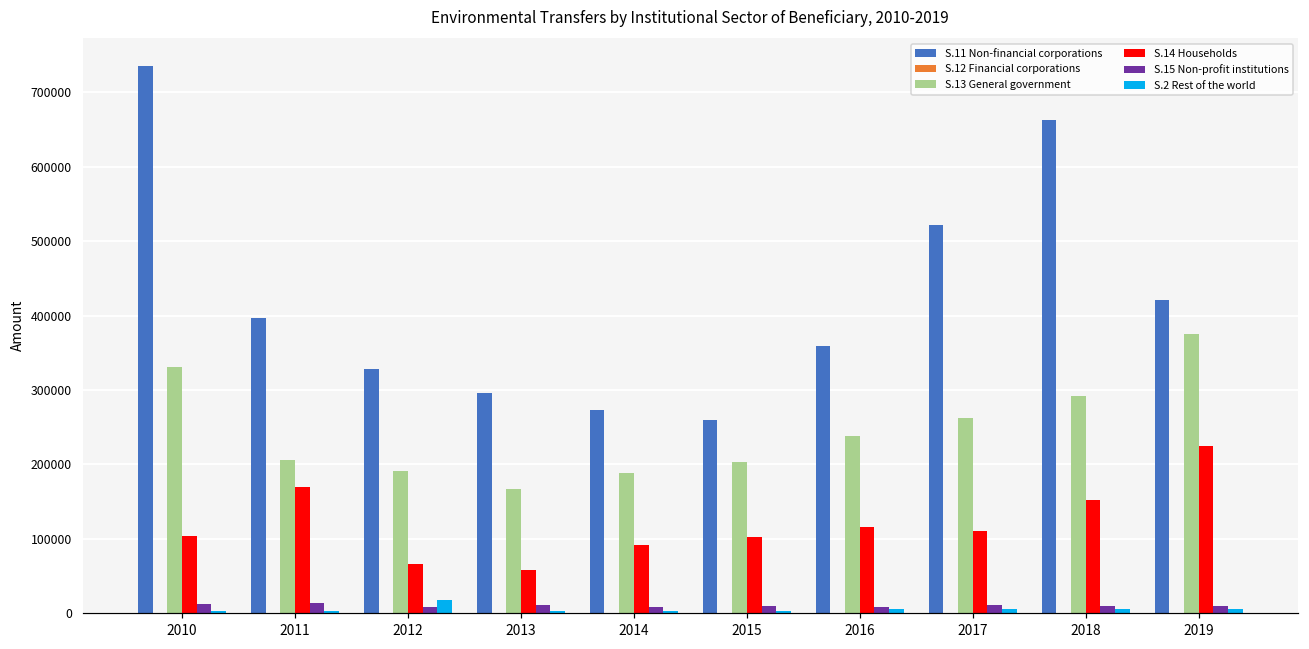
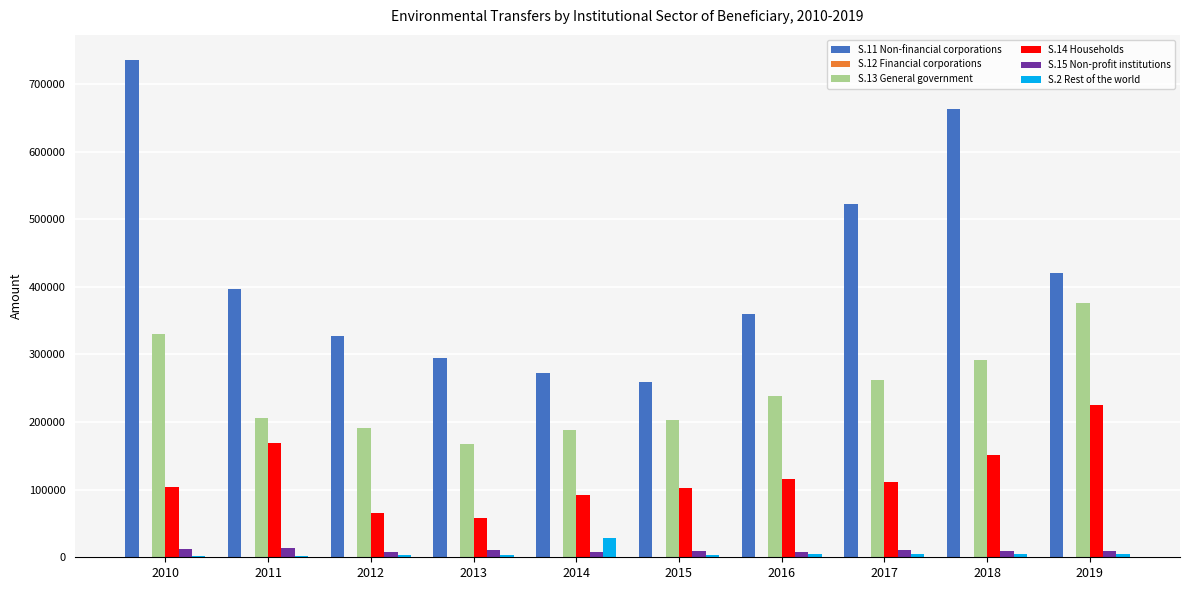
  {
    "S.11 Non-financial corporations": {
      "2010": 740000,
      "2011": 400000,
      "2012": 330000,
      "2013": 300000,
      "2014": 270000,
      "2015": 260000,
      "2016": 360000,
      "2017": 520000,
      "2018": 660000,
      "2019": 420000
    },
    "S.13 General government": {
      "2010": 330000,
      "2011": 210000,
      "2012": 190000,
      "2013": 170000,
      "2014": 190000,
      "2015": 200000,
      "2016": 240000,
      "2017": 260000,
      "2018": 290000,
      "2019": 380000
    },
    "S.14 Households": {
      "2010": 100000,
      "2011": 170000,
      "2012": 70000,
      "2013": 60000,
      "2014": 90000,
      "2015": 100000,
      "2016": 120000,
      "2017": 110000,
      "2018": 150000,
      "2019": 220000
    },
    "S.15 Non-profit institutions": {
      "2010": 10000,
      "2011": 10000,
      "2012": 10000,
      "2013": 10000,
      "2014": 10000,
      "2015": 10000,
      "2016": 10000,
      "2017": 10000,
      "2018": 10000,
      "2019": 10000
    },
    "S.2 Rest of the world": {
-     "2012": 20000,
-     "2014": 0,
+     "2012": 0,
+     "2014": 30000,
      "2016": 0,
      "2017": 0,
      "2018": 0,
      "2019": 10000
    }
  }
